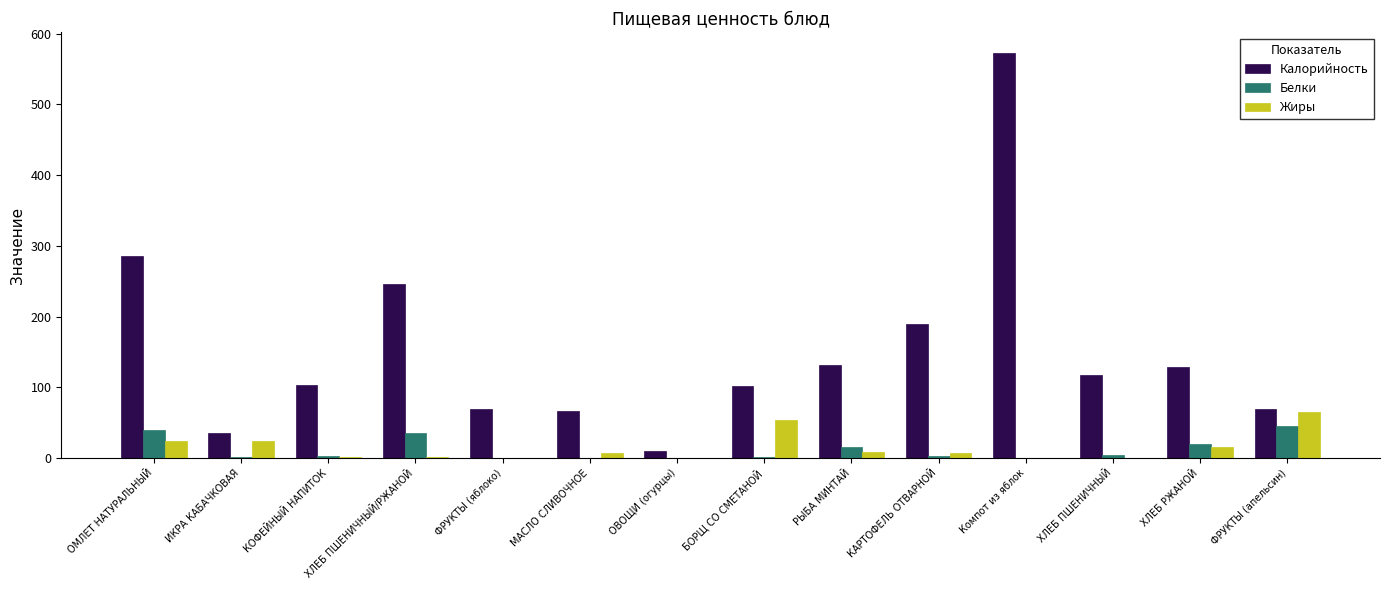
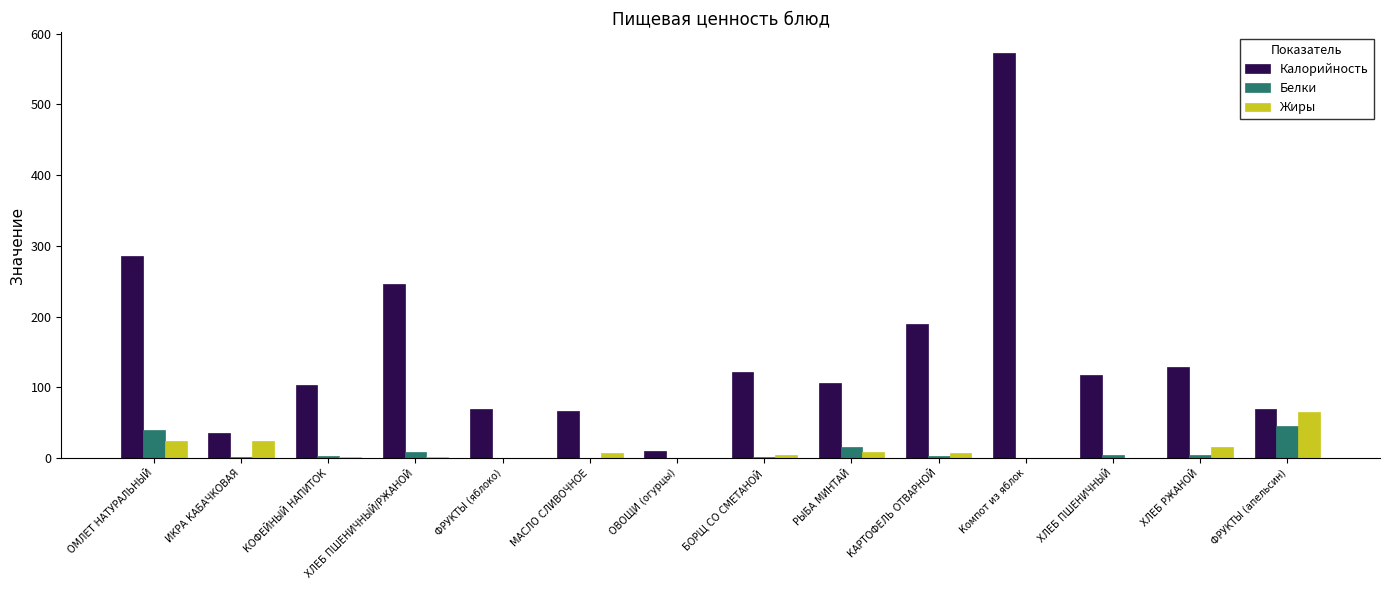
  {
    "Калорийность": {
      "ОМЛЕТ НАТУРАЛЬНЫЙ": 290,
      "ИКРА КАБАЧКОВАЯ": 40,
      "КОФЕЙНЫЙ НАПИТОК": 100,
      "ХЛЕБ ПШЕНИЧНЫЙ/РЖАНОЙ": 250,
      "ФРУКТЫ (яблоко)": 70,
      "МАСЛО СЛИВОЧНОЕ": 70,
      "ОВОЩИ (огурцы)": 10,
-     "БОРЩ СО СМЕТАНОЙ": 100,
-     "РЫБА МИНТАЙ": 130,
+     "БОРЩ СО СМЕТАНОЙ": 120,
+     "РЫБА МИНТАЙ": 110,
      "КАРТОФЕЛЬ ОТВАРНОЙ": 190,
      "Компот из яблок": 570,
      "ХЛЕБ ПШЕНИЧНЫЙ": 120,
      "ХЛЕБ РЖАНОЙ": 130,
      "ФРУКТЫ (апельсин)": 70
    },
    "Белки": {
      "ОМЛЕТ НАТУРАЛЬНЫЙ": 40,
-     "ХЛЕБ ПШЕНИЧНЫЙ/РЖАНОЙ": 40,
+     "ХЛЕБ ПШЕНИЧНЫЙ/РЖАНОЙ": 10,
      "РЫБА МИНТАЙ": 20,
      "КАРТОФЕЛЬ ОТВАРНОЙ": 0,
      "ХЛЕБ ПШЕНИЧНЫЙ": 0,
-     "ХЛЕБ РЖАНОЙ": 20,
+     "ХЛЕБ РЖАНОЙ": 0,
      "ФРУКТЫ (апельсин)": 50
    },
    "Жиры": {
      "ОМЛЕТ НАТУРАЛЬНЫЙ": 20,
      "ИКРА КАБАЧКОВАЯ": 20,
      "МАСЛО СЛИВОЧНОЕ": 10,
-     "БОРЩ СО СМЕТАНОЙ": 50,
+     "БОРЩ СО СМЕТАНОЙ": 10,
      "РЫБА МИНТАЙ": 10,
      "КАРТОФЕЛЬ ОТВАРНОЙ": 10,
      "ХЛЕБ РЖАНОЙ": 20,
      "ФРУКТЫ (апельсин)": 70
    }
  }
